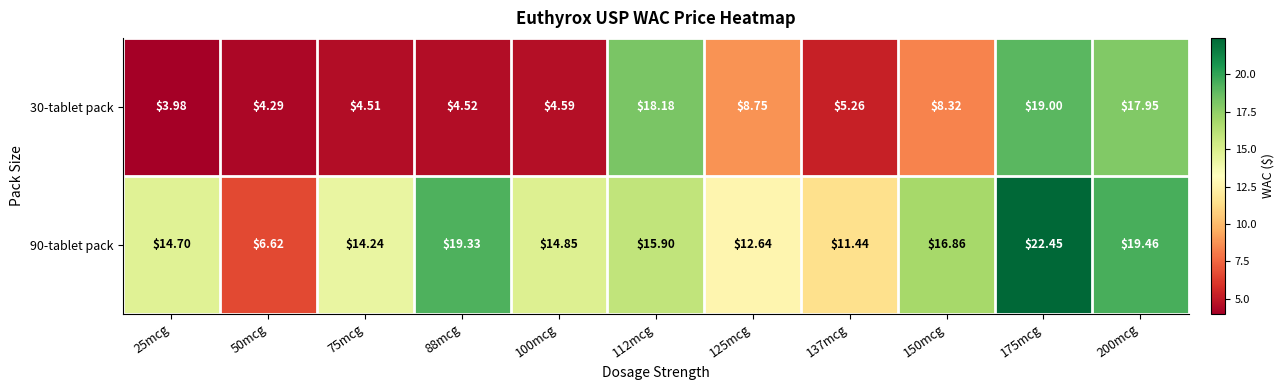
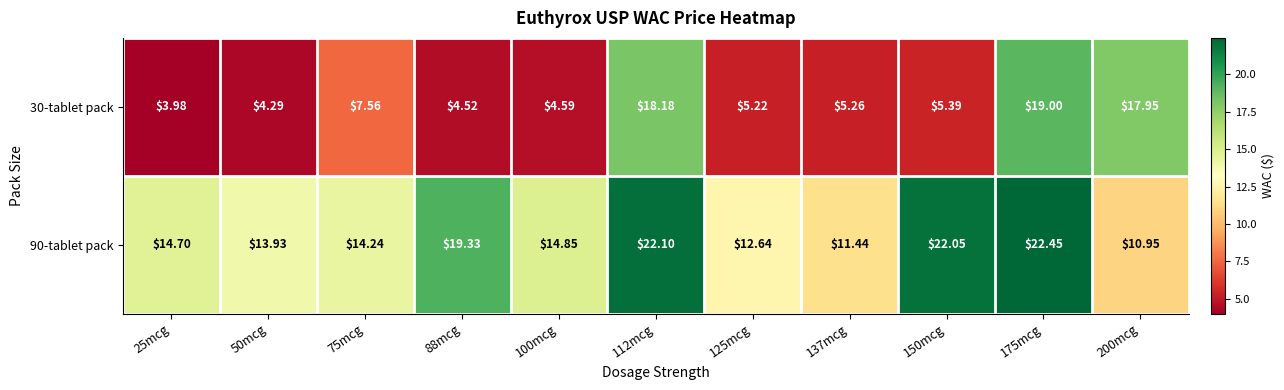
  {
    "30-tablet pack": {
      "25mcg": "$3.98",
      "50mcg": "$4.29",
-     "75mcg": "$4.51",
+     "75mcg": "$7.56",
      "88mcg": "$4.52",
      "100mcg": "$4.59",
      "112mcg": "$18.18",
-     "125mcg": "$8.75",
+     "125mcg": "$5.22",
      "137mcg": "$5.26",
-     "150mcg": "$8.32",
+     "150mcg": "$5.39",
      "175mcg": "$19.00",
      "200mcg": "$17.95"
    },
    "90-tablet pack": {
      "25mcg": "$14.70",
-     "50mcg": "$6.62",
+     "50mcg": "$13.93",
      "75mcg": "$14.24",
      "88mcg": "$19.33",
      "100mcg": "$14.85",
-     "112mcg": "$15.90",
+     "112mcg": "$22.10",
      "125mcg": "$12.64",
      "137mcg": "$11.44",
-     "150mcg": "$16.86",
+     "150mcg": "$22.05",
      "175mcg": "$22.45",
-     "200mcg": "$19.46"
+     "200mcg": "$10.95"
    }
  }
